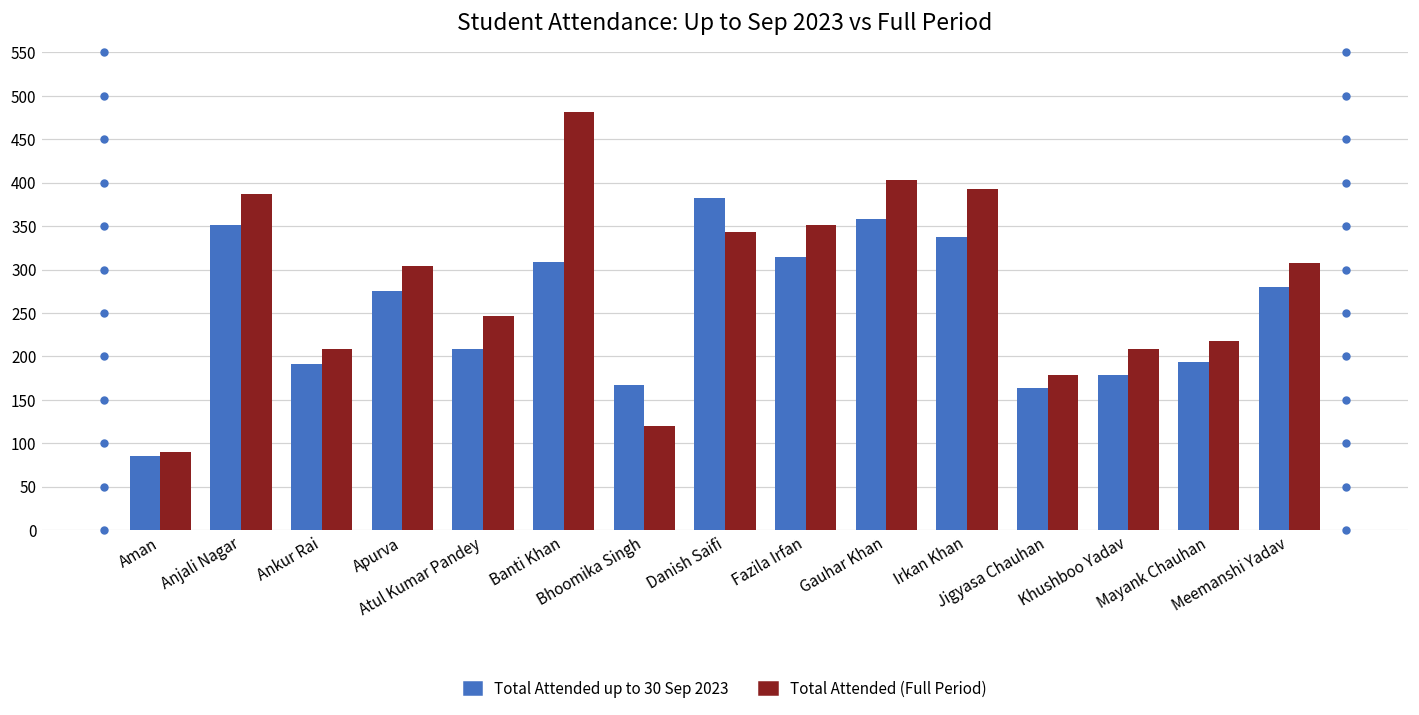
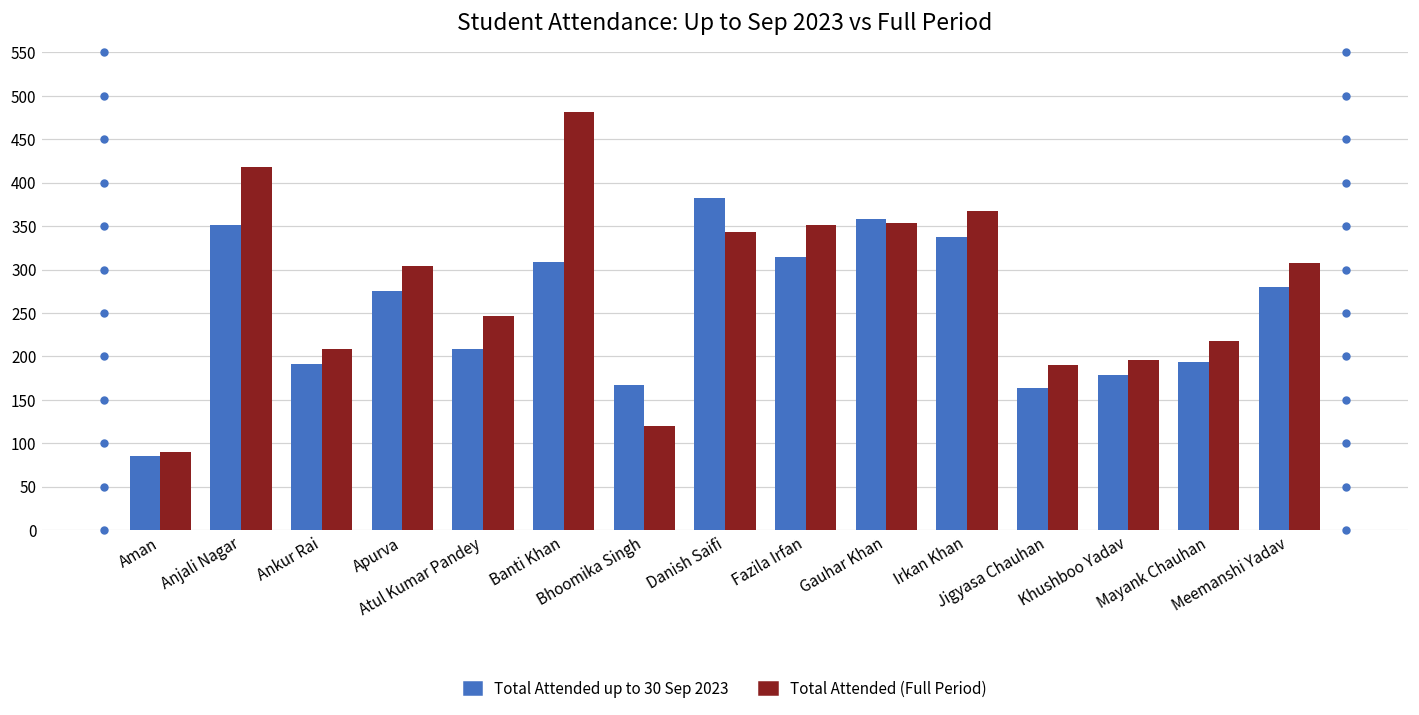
  {
    "Total Attended (Full Period)": {
      "Aman": 90,
-     "Anjali Nagar": 390,
+     "Anjali Nagar": 420,
      "Ankur Rai": 210,
      "Apurva": 300,
      "Atul Kumar Pandey": 250,
      "Banti Khan": 480,
      "Bhoomika Singh": 120,
      "Danish Saifi": 340,
      "Fazila Irfan": 350,
-     "Gauhar Khan": 400,
-     "Irkan Khan": 390,
-     "Jigyasa Chauhan": 180,
-     "Khushboo Yadav": 210,
+     "Gauhar Khan": 350,
+     "Irkan Khan": 370,
+     "Jigyasa Chauhan": 190,
+     "Khushboo Yadav": 200,
      "Mayank Chauhan": 220,
      "Meemanshi Yadav": 310
    }
  }
